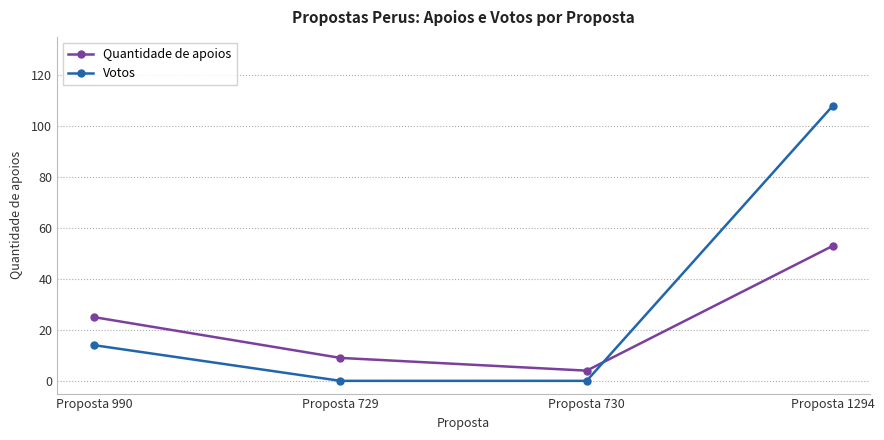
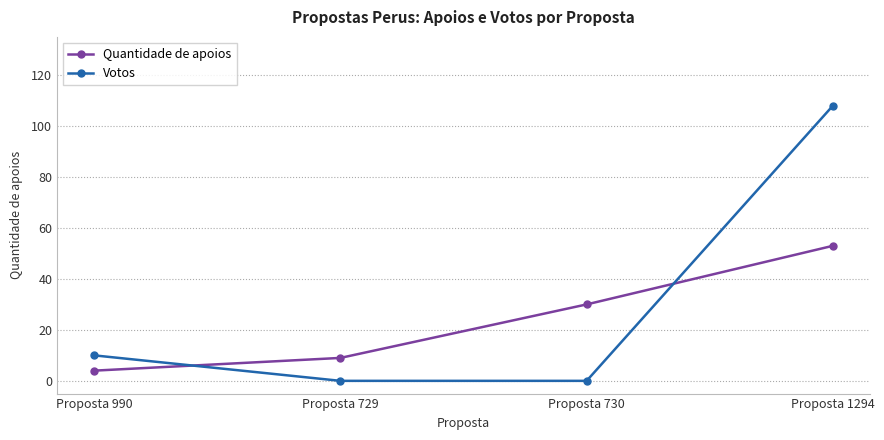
  {
    "Quantidade de apoios": {
-     "Proposta 990": 25,
+     "Proposta 990": 4,
      "Proposta 729": 9,
-     "Proposta 730": 4,
+     "Proposta 730": 30,
      "Proposta 1294": 53
    },
    "Votos": {
-     "Proposta 990": 14,
+     "Proposta 990": 10,
      "Proposta 729": 0,
      "Proposta 730": 0,
      "Proposta 1294": 108
    }
  }
